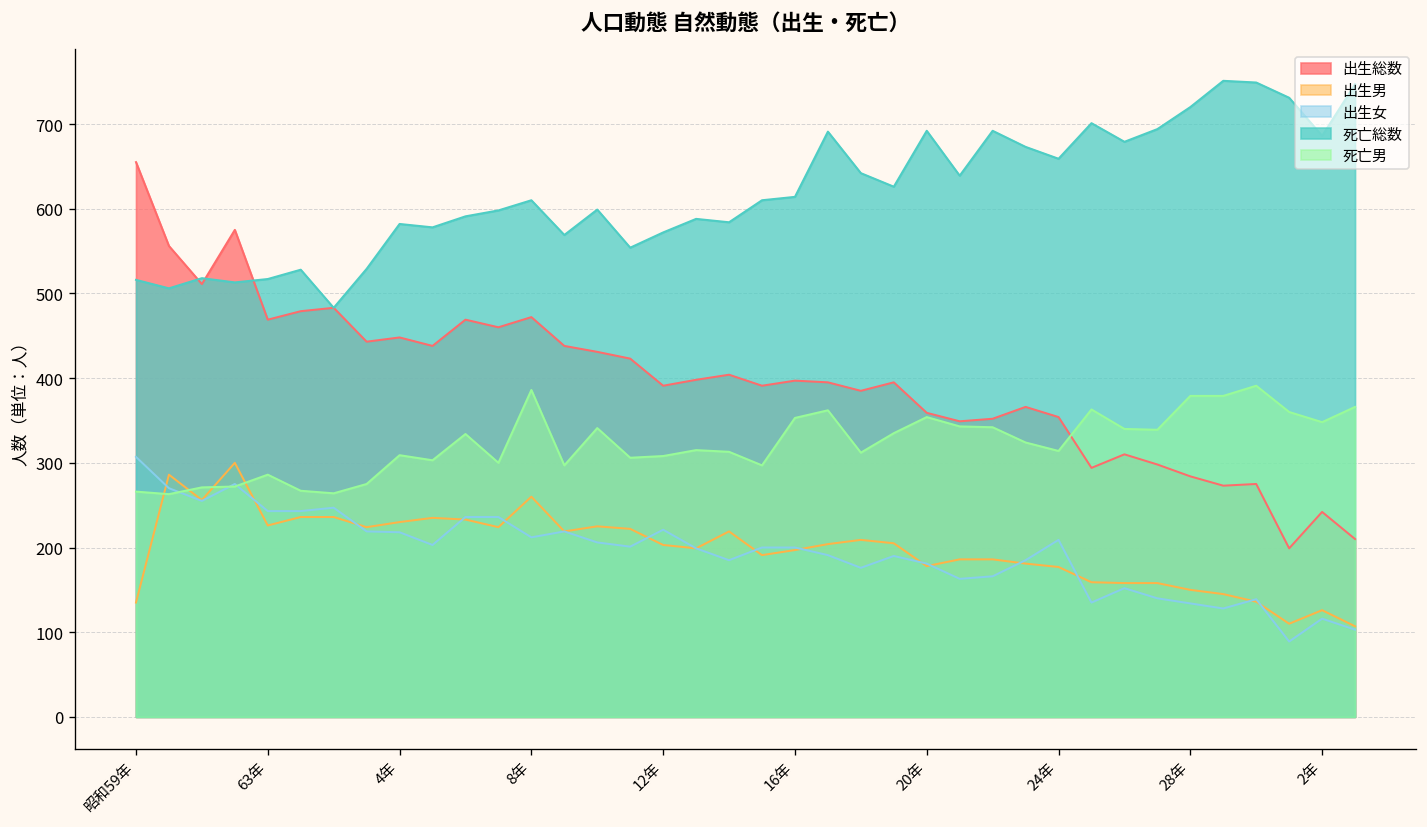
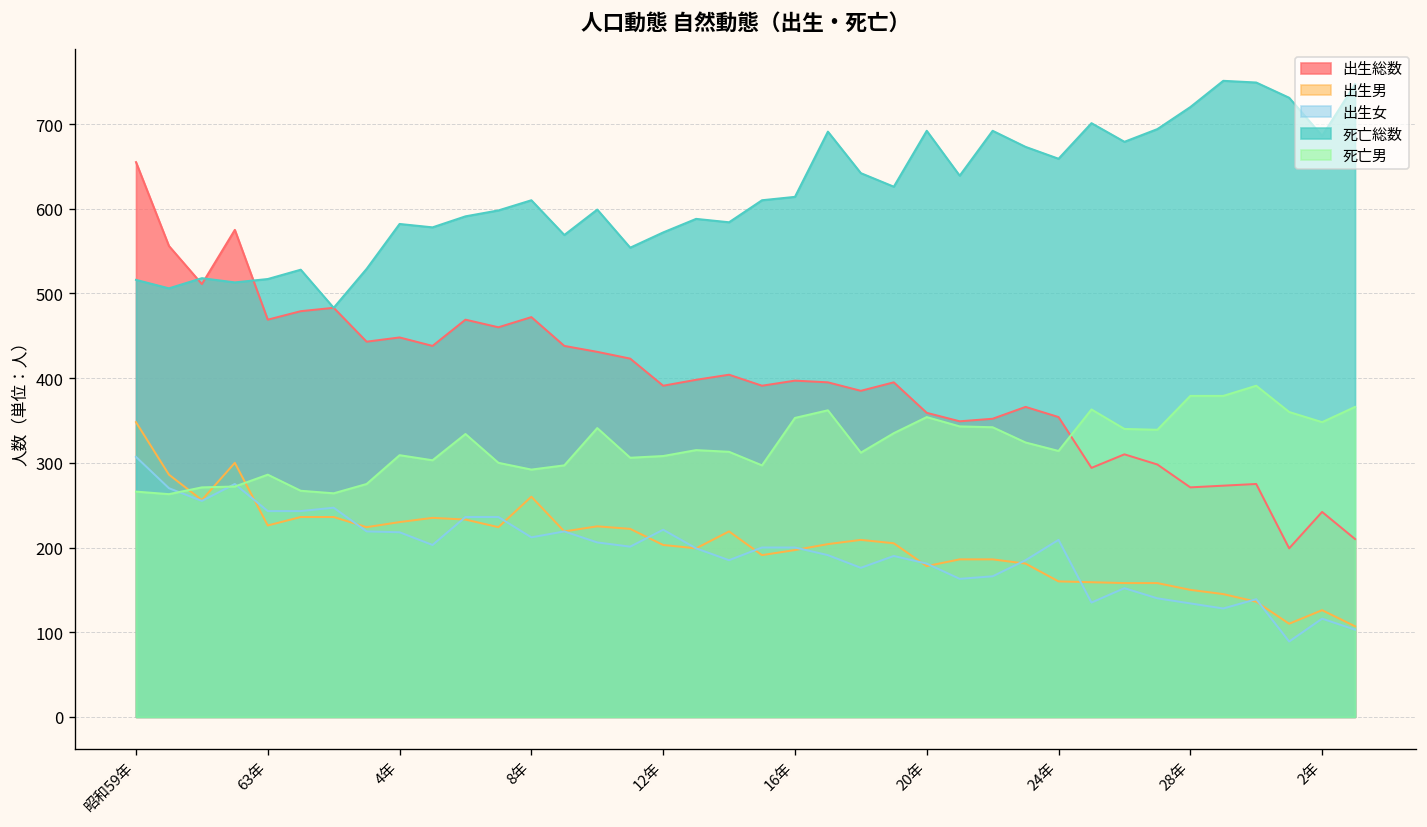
  {
    "出生総数": {
      "昭和59年": 660,
      "63年": 470,
      "4年": 450,
      "8年": 470,
      "12年": 390,
      "16年": 400,
      "20年": 360,
      "24年": 350,
-     "28年": 280
+     "28年": 270
    },
    "出生男": {
-     "昭和59年": 140,
+     "昭和59年": 350,
      "63年": 230,
      "4年": 230,
      "8年": 260,
      "12年": 200,
-     "24年": 180,
+     "24年": 160,
      "28年": 150
    },
    "出生女": {
      "昭和59年": 310,
      "63年": 240,
      "4年": 220,
      "8年": 210,
      "12年": 220,
      "24年": 210,
      "28年": 130
    },
    "死亡総数": {
      "昭和59年": 520,
      "63年": 520,
      "4年": 580,
      "8年": 610,
      "12年": 570,
      "16年": 610,
      "20年": 690,
      "24年": 660,
      "28年": 720
    },
    "死亡男": {
      "昭和59年": 270,
      "63年": 290,
      "4年": 310,
-     "8年": 390,
+     "8年": 290,
      "12年": 310,
      "16年": 350,
      "20年": 350,
      "24年": 310,
      "28年": 380
    }
  }
